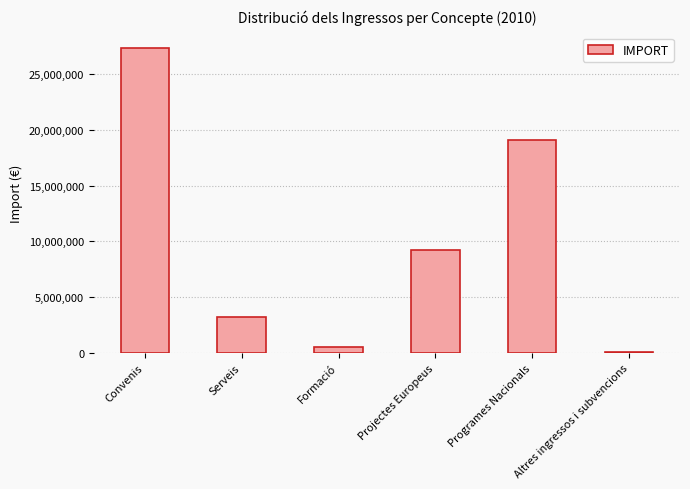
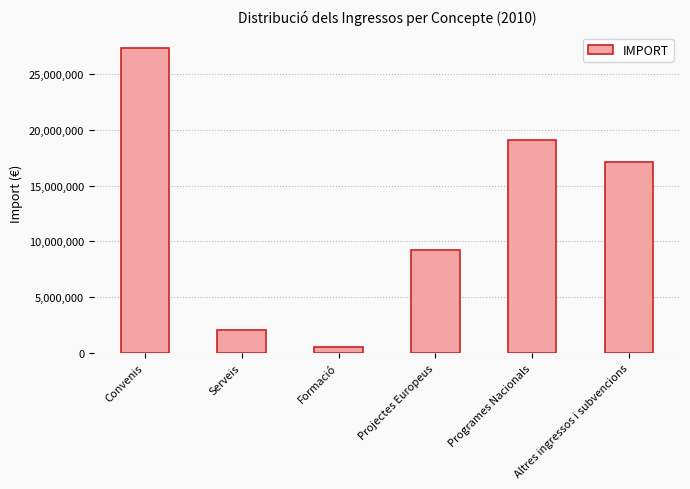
  {
    "Convenis": "27,400,000",
-   "Serveis": "3,200,000",
+   "Serveis": "2,000,000",
    "Formació": "500,000",
    "Projectes Europeus": "9,200,000",
    "Programes Nacionals": "19,100,000",
-   "Altres ingressos i subvencions": "0"
+   "Altres ingressos i subvencions": "17,100,000"
  }
